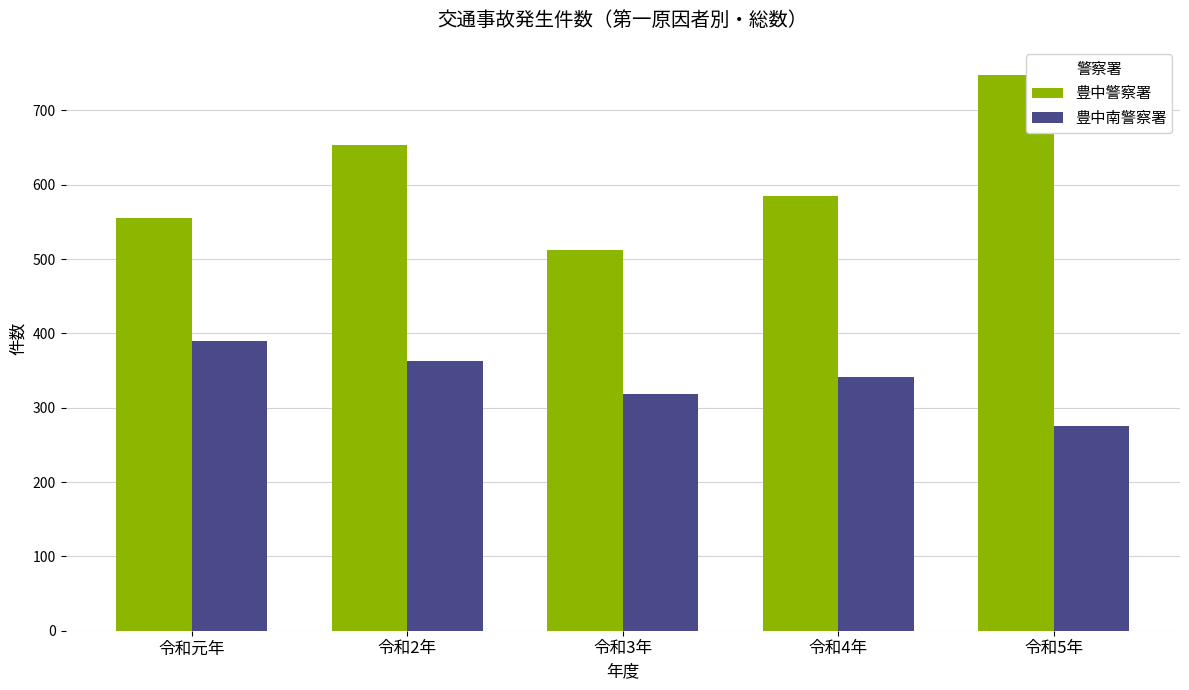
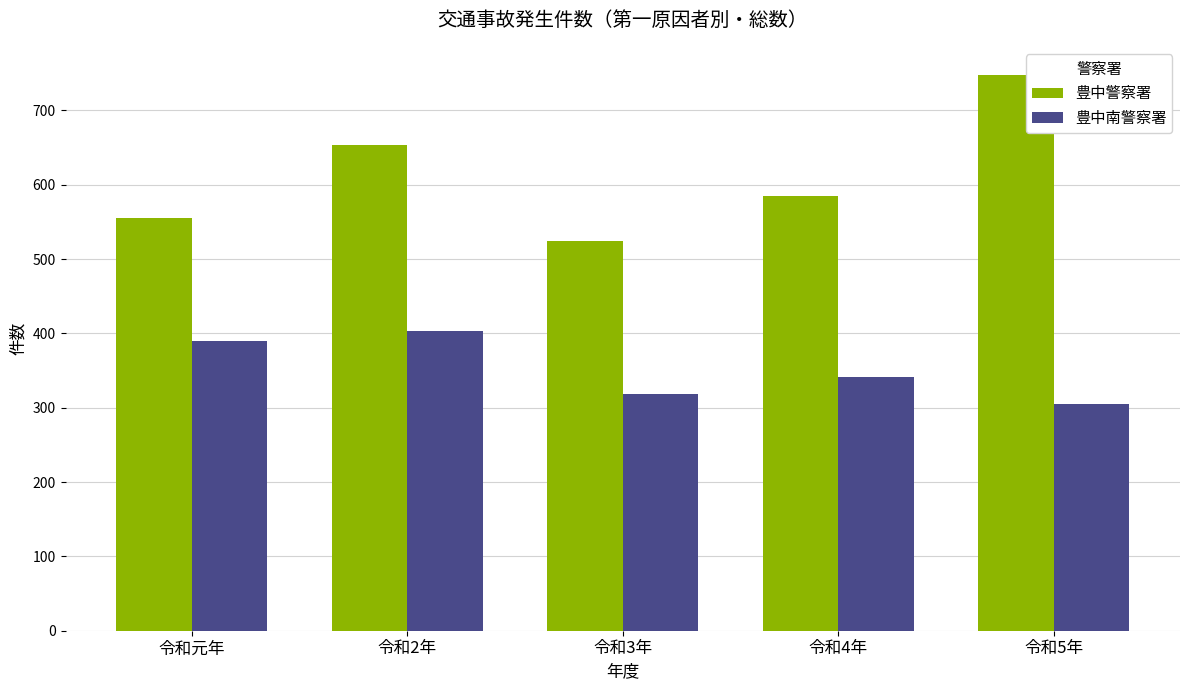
  {
    "豊中警察署": {
      "令和元年": 560,
      "令和2年": 650,
-     "令和3年": 510,
+     "令和3年": 520,
      "令和4年": 590,
      "令和5年": 750
    },
    "豊中南警察署": {
      "令和元年": 390,
-     "令和2年": 360,
+     "令和2年": 400,
      "令和3年": 320,
      "令和4年": 340,
-     "令和5年": 280
+     "令和5年": 310
    }
  }
